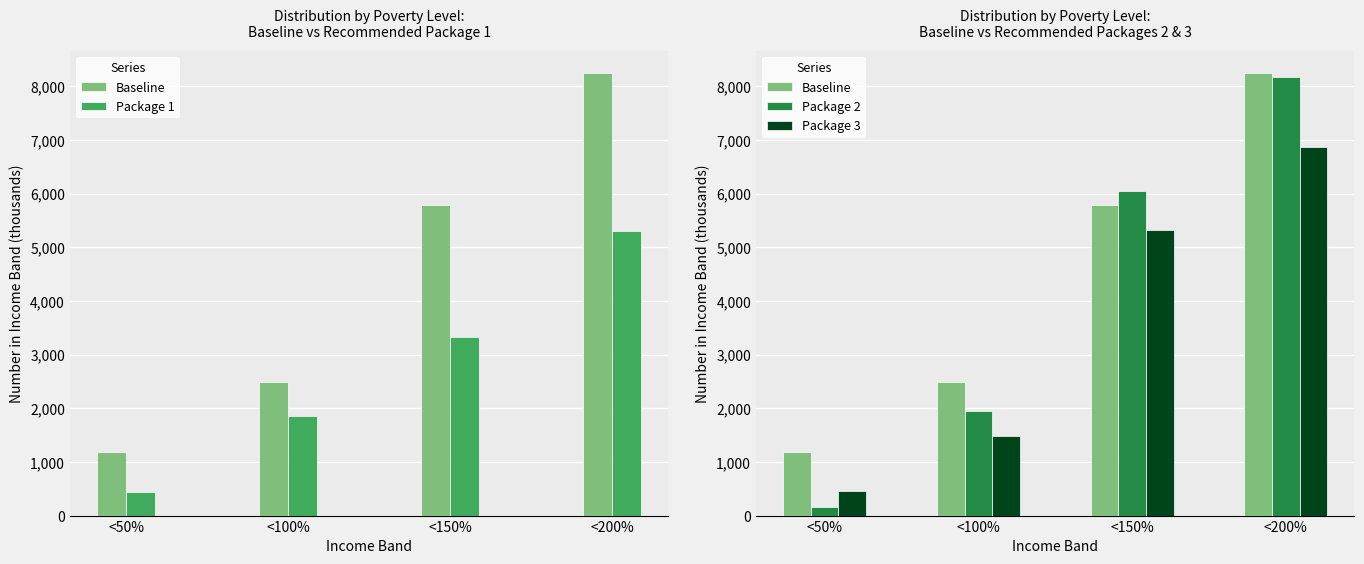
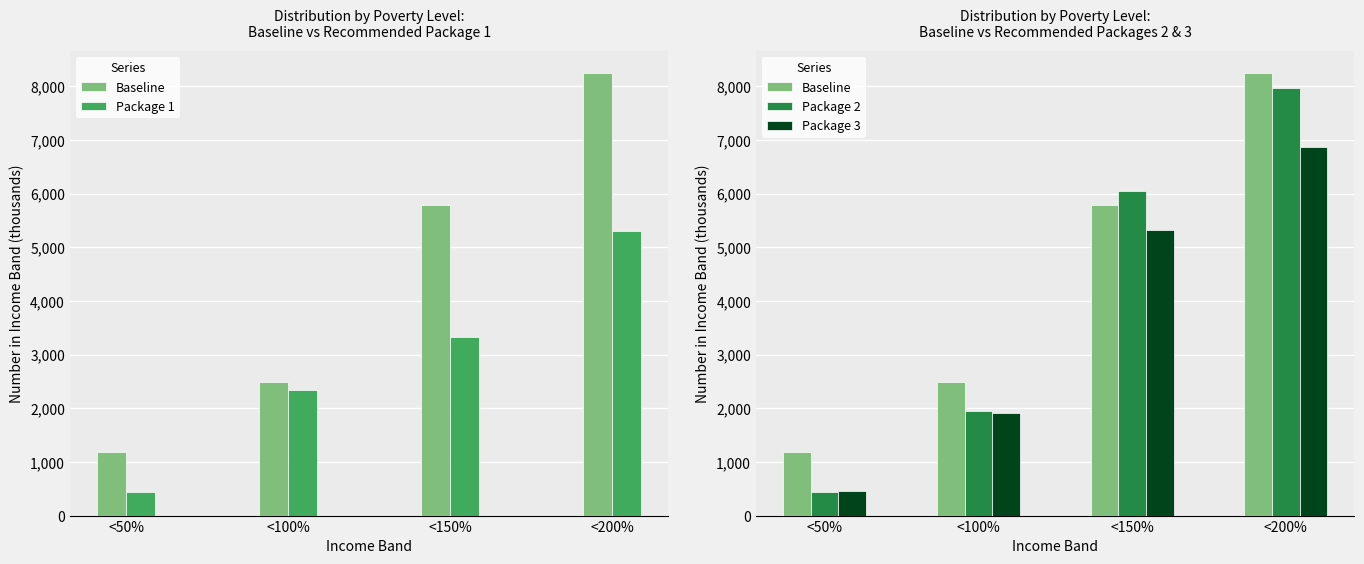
  {
    "Distribution by Poverty Level: Baseline vs Recommended Package 1": {
      "Baseline": {
        "<50%": "1,200",
        "<100%": "2,500",
        "<150%": "5,800",
        "<200%": "8,300"
      },
      "Package 1": {
        "<50%": "400",
-       "<100%": "1,900",
+       "<100%": "2,300",
        "<150%": "3,300",
        "<200%": "5,300"
      }
    },
    "Distribution by Poverty Level: Baseline vs Recommended Packages 2 & 3": {
      "Baseline": {
        "<50%": "1,200",
        "<100%": "2,500",
        "<150%": "5,800",
        "<200%": "8,300"
      },
      "Package 2": {
-       "<50%": "200",
+       "<50%": "400",
        "<100%": "2,000",
        "<150%": "6,100",
-       "<200%": "8,200"
+       "<200%": "8,000"
      },
      "Package 3": {
        "<50%": "500",
-       "<100%": "1,500",
+       "<100%": "1,900",
        "<150%": "5,300",
        "<200%": "6,900"
      }
    }
  }
